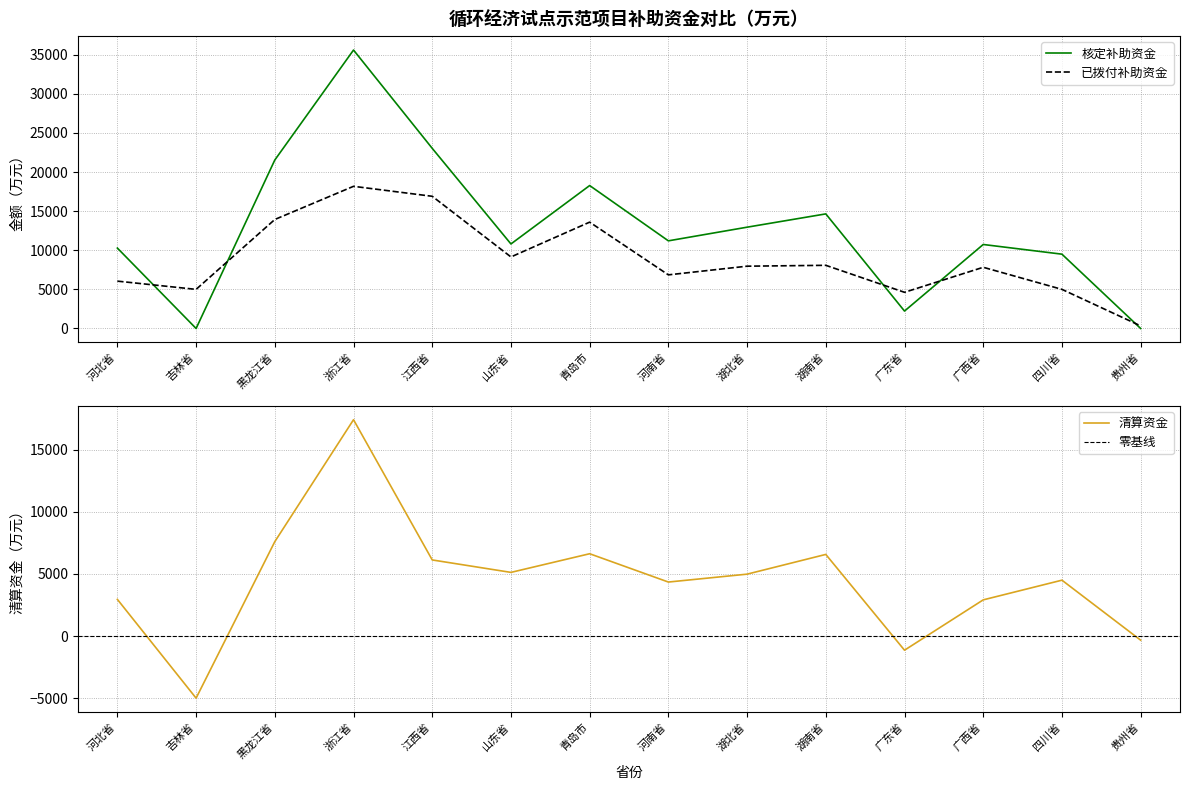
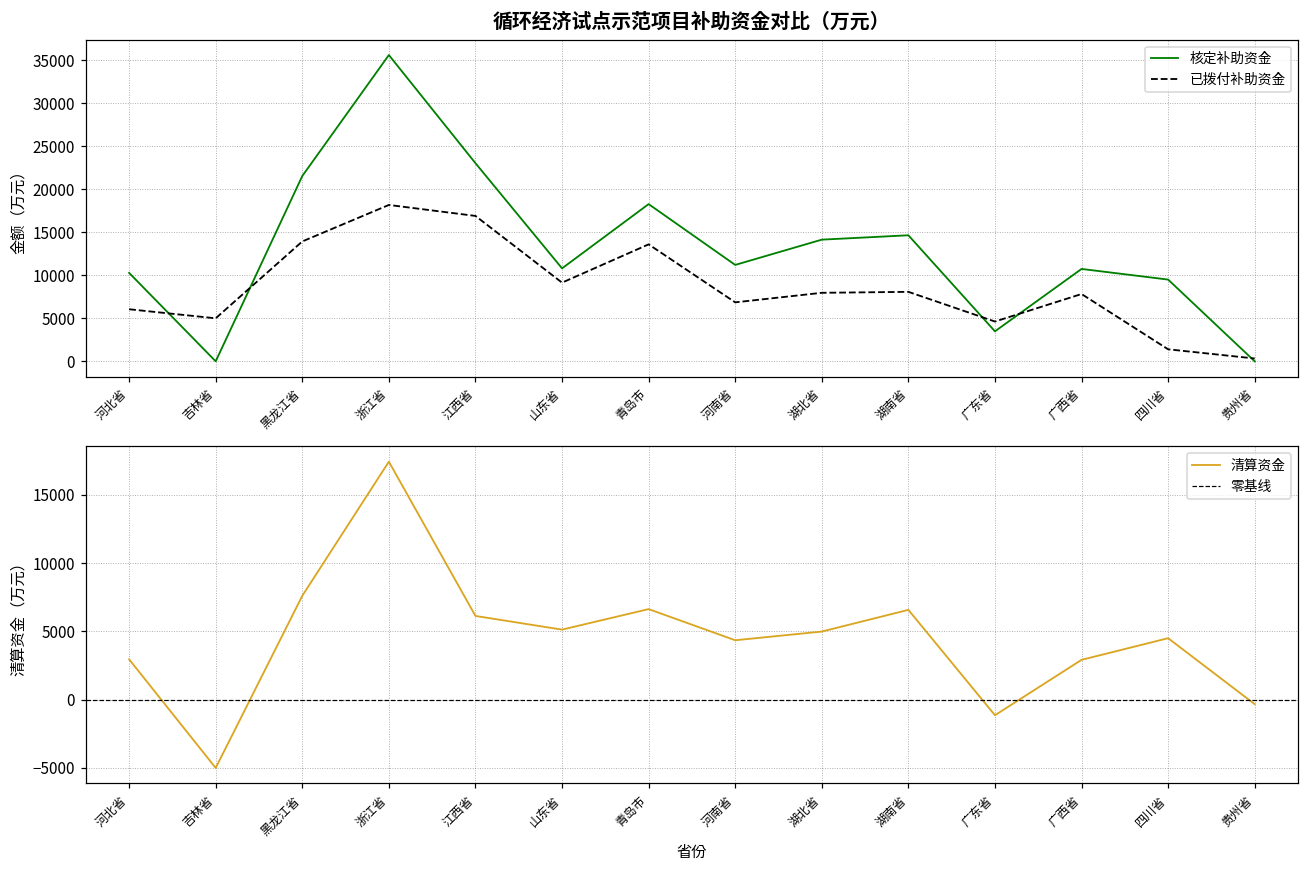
  {
    "循环经济试点示范项目补助资金对比（万元）": {
      "核定补助资金": {
        "河北省": 10000,
        "吉林省": 0,
        "黑龙江省": 22000,
        "浙江省": 36000,
        "江西省": 23000,
        "山东省": 11000,
        "青岛市": 18000,
        "河南省": 11000,
-       "湖北省": 13000,
+       "湖北省": 14000,
        "湖南省": 15000,
-       "广东省": 2000,
+       "广东省": 3000,
        "广西省": 11000,
        "四川省": 10000,
        "贵州省": 0
      },
      "已拨付补助资金": {
        "河北省": 6000,
        "吉林省": 5000,
        "黑龙江省": 14000,
        "浙江省": 18000,
        "江西省": 17000,
        "山东省": 9000,
        "青岛市": 14000,
        "河南省": 7000,
        "湖北省": 8000,
        "湖南省": 8000,
        "广东省": 5000,
        "广西省": 8000,
-       "四川省": 5000,
+       "四川省": 1000,
        "贵州省": 0
      }
    }
  }
